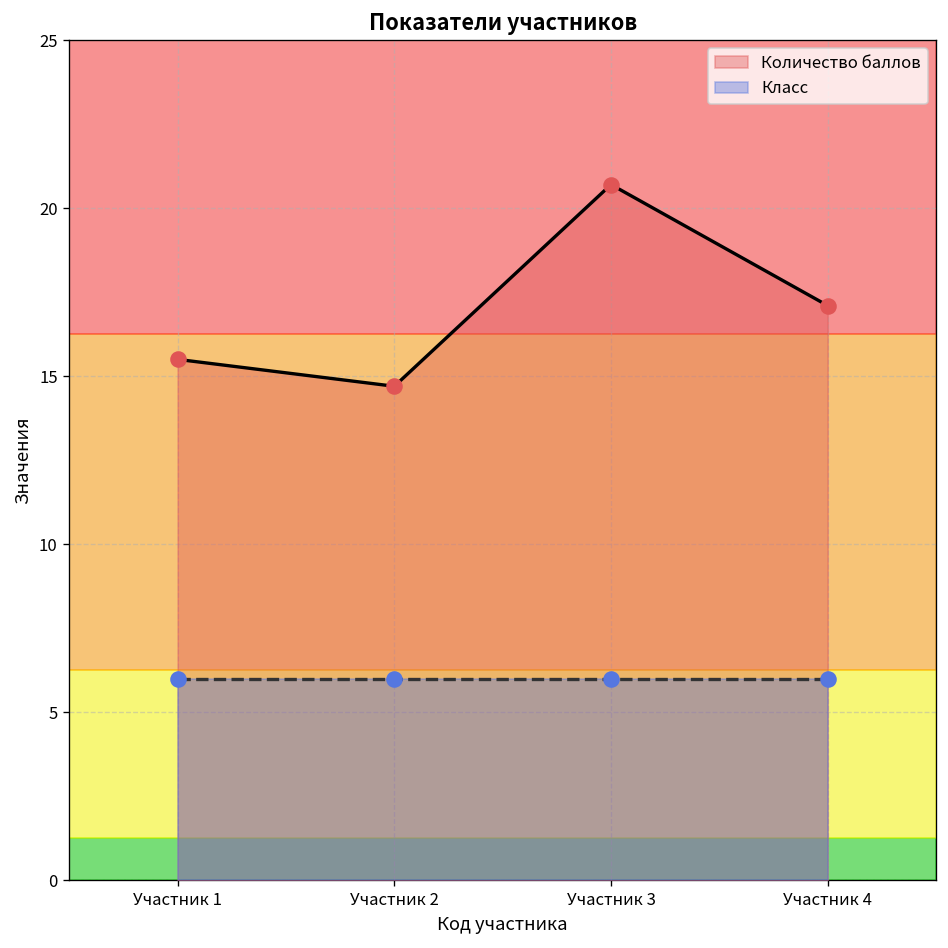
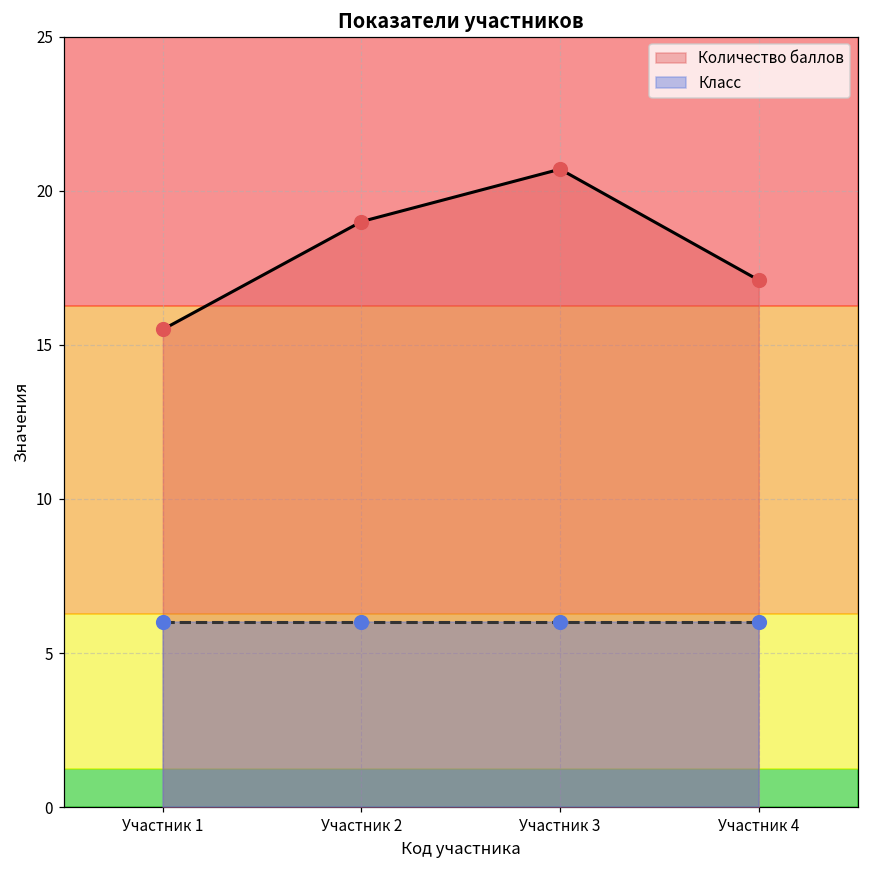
  {
    "Количество баллов": {
      "Участник 1": 15.5,
-     "Участник 2": 14.7,
+     "Участник 2": 19.0,
      "Участник 3": 20.7,
      "Участник 4": 17.1
    },
    "Класс": {
      "Участник 1": 6.0,
      "Участник 2": 6.0,
      "Участник 3": 6.0,
      "Участник 4": 6.0
    }
  }
